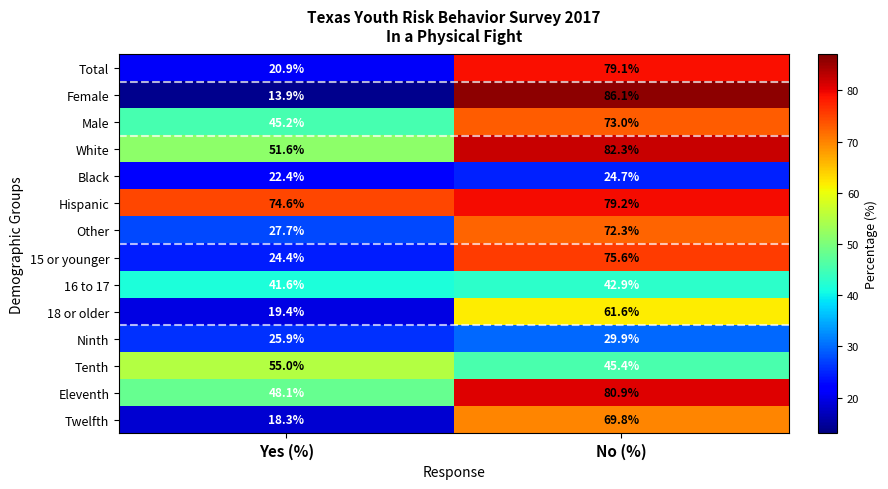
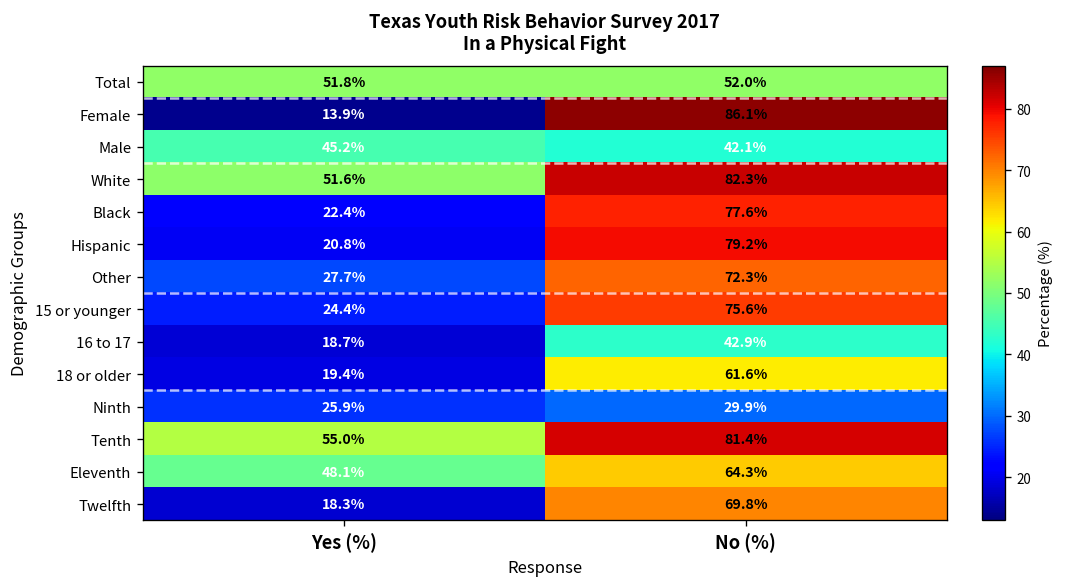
  {
    "Total": {
-     "Yes (%)": "20.9%",
-     "No (%)": "79.1%"
+     "Yes (%)": "51.8%",
+     "No (%)": "52.0%"
    },
    "Female": {
      "Yes (%)": "13.9%",
      "No (%)": "86.1%"
    },
    "Male": {
      "Yes (%)": "45.2%",
-     "No (%)": "73.0%"
+     "No (%)": "42.1%"
    },
    "White": {
      "Yes (%)": "51.6%",
      "No (%)": "82.3%"
    },
    "Black": {
      "Yes (%)": "22.4%",
-     "No (%)": "24.7%"
+     "No (%)": "77.6%"
    },
    "Hispanic": {
-     "Yes (%)": "74.6%",
+     "Yes (%)": "20.8%",
      "No (%)": "79.2%"
    },
    "Other": {
      "Yes (%)": "27.7%",
      "No (%)": "72.3%"
    },
    "15 or younger": {
      "Yes (%)": "24.4%",
      "No (%)": "75.6%"
    },
    "16 to 17": {
-     "Yes (%)": "41.6%",
+     "Yes (%)": "18.7%",
      "No (%)": "42.9%"
    },
    "18 or older": {
      "Yes (%)": "19.4%",
      "No (%)": "61.6%"
    },
    "Ninth": {
      "Yes (%)": "25.9%",
      "No (%)": "29.9%"
    },
    "Tenth": {
      "Yes (%)": "55.0%",
-     "No (%)": "45.4%"
+     "No (%)": "81.4%"
    },
    "Eleventh": {
      "Yes (%)": "48.1%",
-     "No (%)": "80.9%"
+     "No (%)": "64.3%"
    },
    "Twelfth": {
      "Yes (%)": "18.3%",
      "No (%)": "69.8%"
    }
  }
